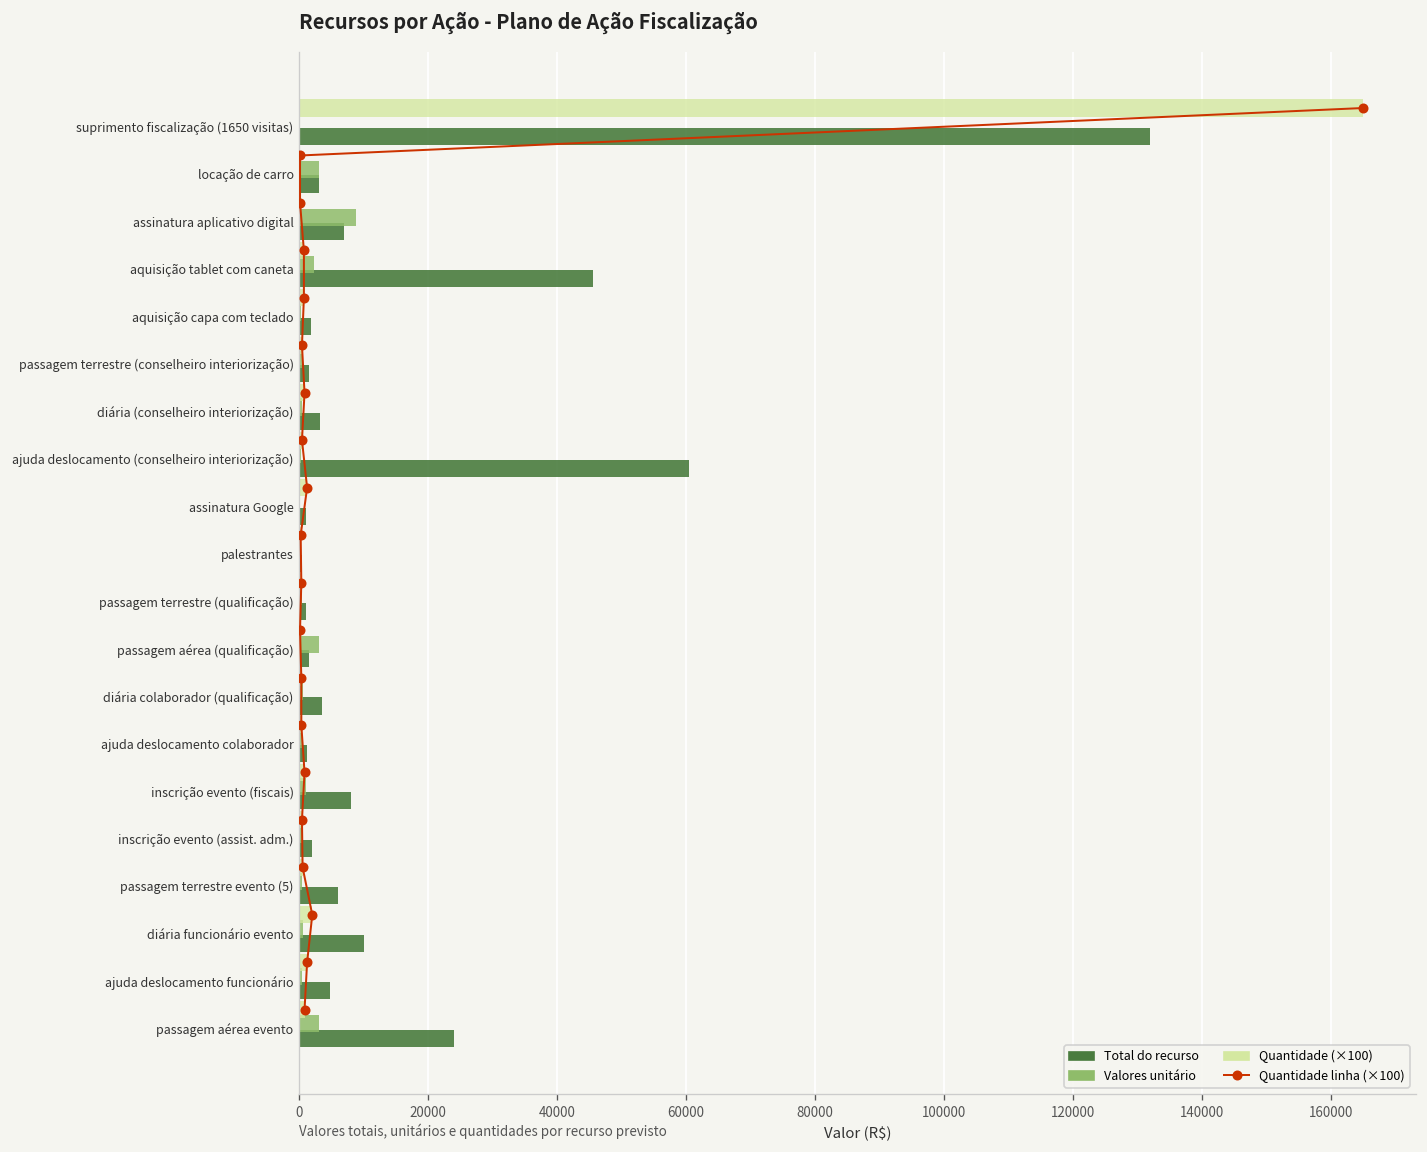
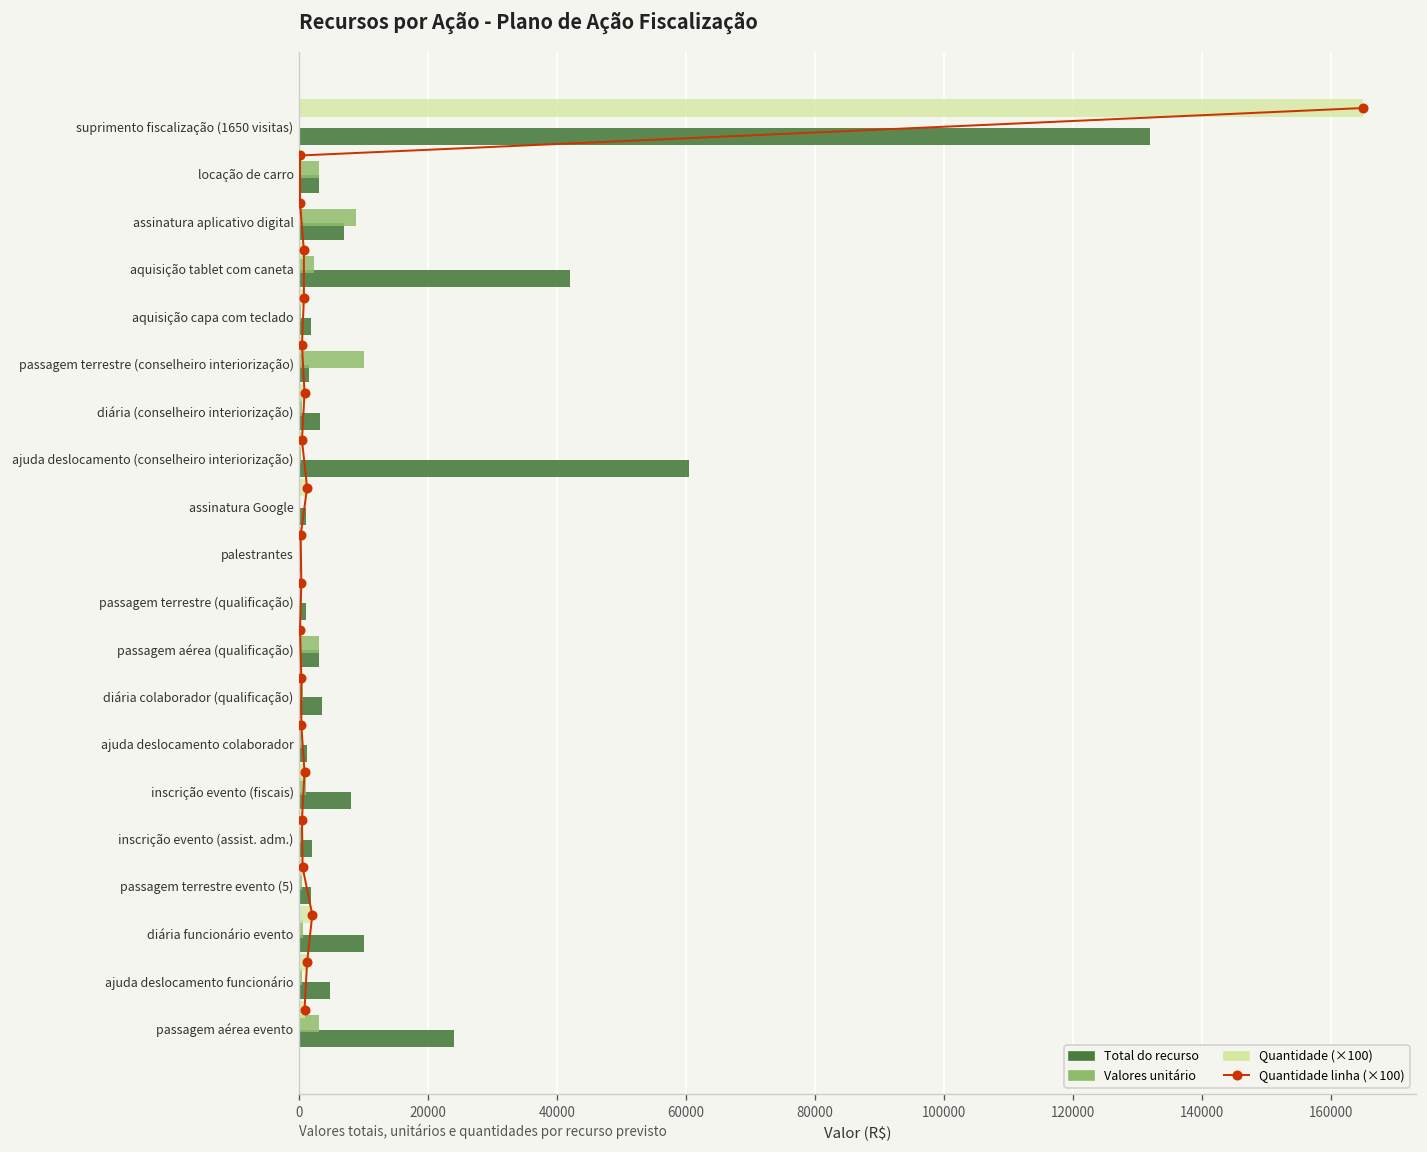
  {
    "Total do recurso": {
      "suprimento fiscalização (1650 visitas)": 132000,
      "locação de carro": 3000,
      "assinatura aplicativo digital": 7000,
-     "aquisição tablet com caneta": 46000,
+     "aquisição tablet com caneta": 42000,
      "aquisição capa com teclado": 2000,
      "passagem terrestre (conselheiro interiorização)": 1000,
      "diária (conselheiro interiorização)": 3000,
      "ajuda deslocamento (conselheiro interiorização)": 61000,
      "assinatura Google": 1000,
      "passagem terrestre (qualificação)": 1000,
-     "passagem aérea (qualificação)": 1000,
+     "passagem aérea (qualificação)": 3000,
      "diária colaborador (qualificação)": 4000,
      "ajuda deslocamento colaborador": 1000,
      "inscrição evento (fiscais)": 8000,
      "inscrição evento (assist. adm.)": 2000,
-     "passagem terrestre evento (5)": 6000,
+     "passagem terrestre evento (5)": 2000,
      "diária funcionário evento": 10000,
      "ajuda deslocamento funcionário": 5000,
      "passagem aérea evento": 24000
    },
    "Valores unitário": {
      "locação de carro": 3000,
      "assinatura aplicativo digital": 9000,
      "aquisição tablet com caneta": 2000,
-     "passagem terrestre (conselheiro interiorização)": 0,
+     "passagem terrestre (conselheiro interiorização)": 10000,
      "passagem aérea (qualificação)": 3000,
      "diária colaborador (qualificação)": 1000,
      "inscrição evento (fiscais)": 1000,
      "inscrição evento (assist. adm.)": 1000,
      "diária funcionário evento": 1000,
      "passagem aérea evento": 3000
    },
    "Quantidade (×100)": {
      "suprimento fiscalização (1650 visitas)": 165000,
      "aquisição tablet com caneta": 1000,
      "aquisição capa com teclado": 1000,
      "diária (conselheiro interiorização)": 1000,
      "assinatura Google": 1000,
      "inscrição evento (fiscais)": 1000,
      "passagem terrestre evento (5)": 1000,
      "diária funcionário evento": 2000,
      "ajuda deslocamento funcionário": 1000,
      "passagem aérea evento": 1000
    }
  }
